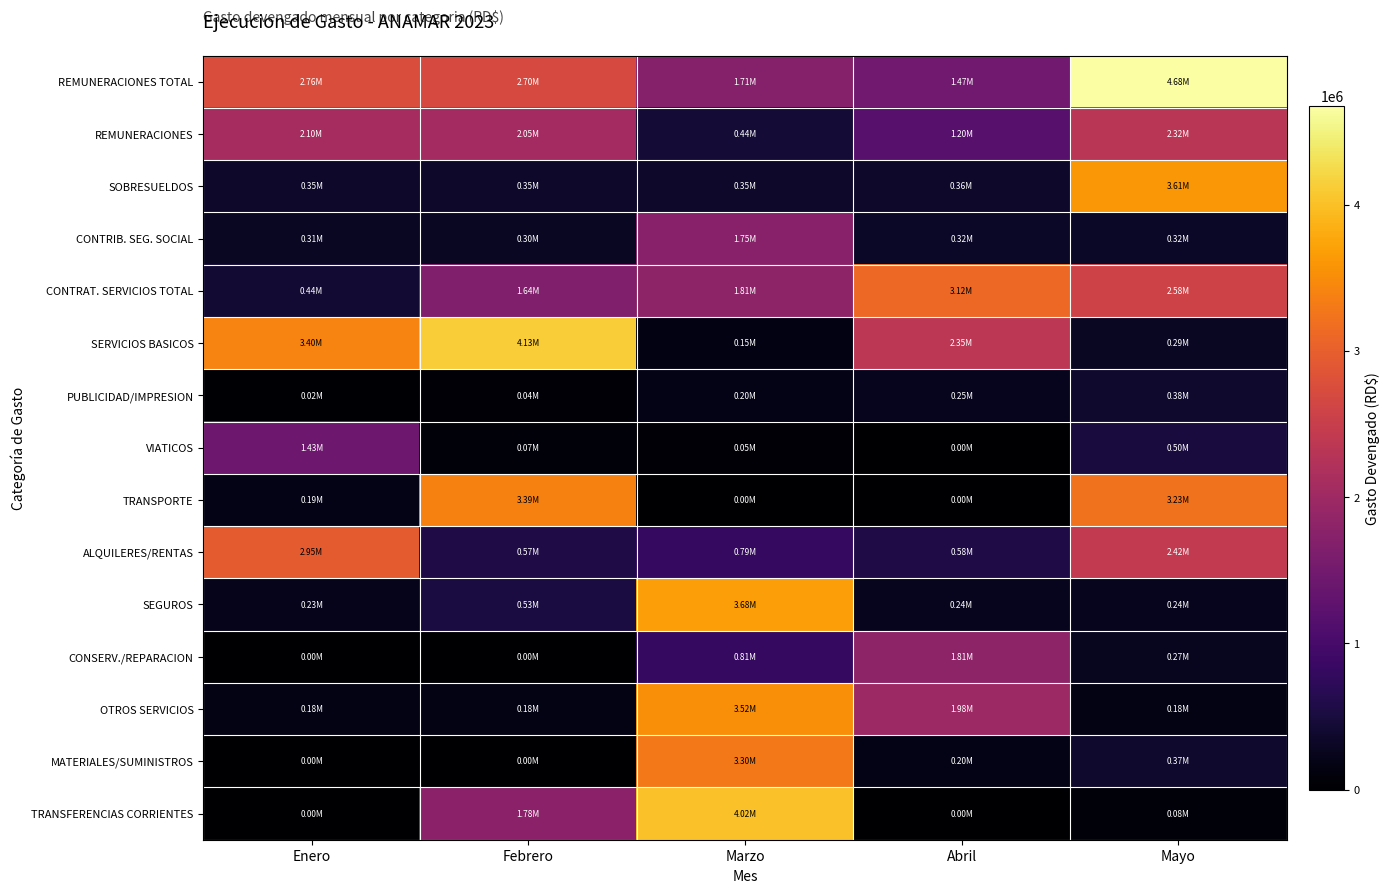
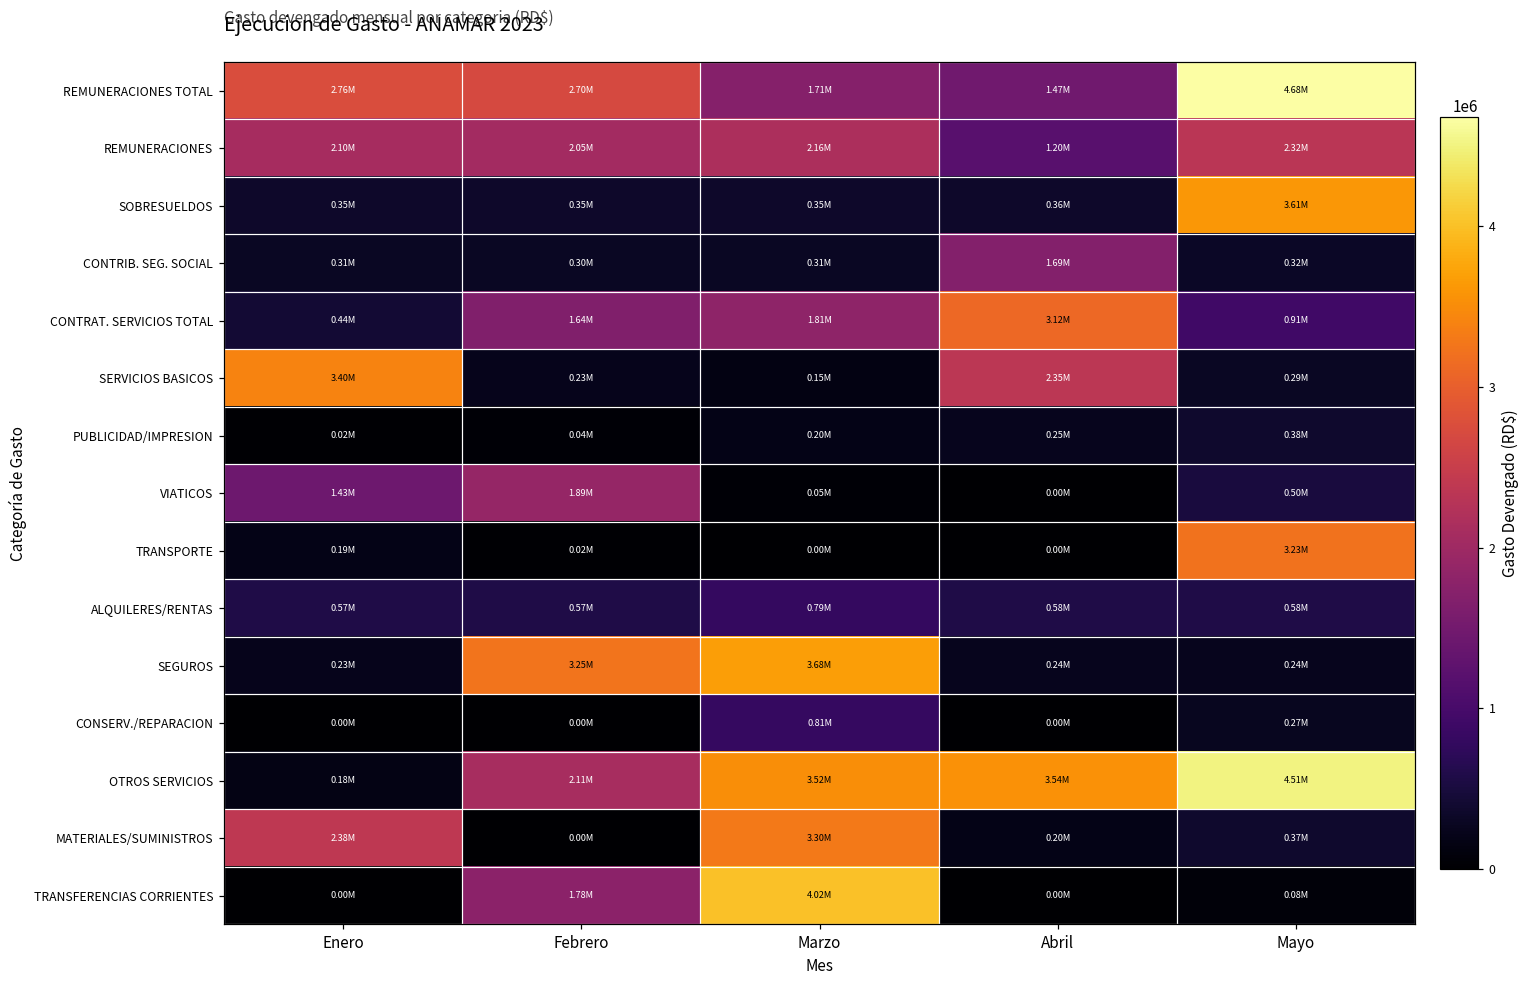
  {
    "REMUNERACIONES TOTAL": {
      "Enero": "2.76M",
      "Febrero": "2.70M",
      "Marzo": "1.71M",
      "Abril": "1.47M",
      "Mayo": "4.68M"
    },
    "REMUNERACIONES": {
      "Enero": "2.10M",
      "Febrero": "2.05M",
-     "Marzo": "0.44M",
+     "Marzo": "2.16M",
      "Abril": "1.20M",
      "Mayo": "2.32M"
    },
    "SOBRESUELDOS": {
      "Enero": "0.35M",
      "Febrero": "0.35M",
      "Marzo": "0.35M",
      "Abril": "0.36M",
      "Mayo": "3.61M"
    },
    "CONTRIB. SEG. SOCIAL": {
      "Enero": "0.31M",
      "Febrero": "0.30M",
-     "Marzo": "1.75M",
-     "Abril": "0.32M",
+     "Marzo": "0.31M",
+     "Abril": "1.69M",
      "Mayo": "0.32M"
    },
    "CONTRAT. SERVICIOS TOTAL": {
      "Enero": "0.44M",
      "Febrero": "1.64M",
      "Marzo": "1.81M",
      "Abril": "3.12M",
-     "Mayo": "2.58M"
+     "Mayo": "0.91M"
    },
    "SERVICIOS BASICOS": {
      "Enero": "3.40M",
-     "Febrero": "4.13M",
+     "Febrero": "0.23M",
      "Marzo": "0.15M",
      "Abril": "2.35M",
      "Mayo": "0.29M"
    },
    "PUBLICIDAD/IMPRESION": {
      "Enero": "0.02M",
      "Febrero": "0.04M",
      "Marzo": "0.20M",
      "Abril": "0.25M",
      "Mayo": "0.38M"
    },
    "VIATICOS": {
      "Enero": "1.43M",
-     "Febrero": "0.07M",
+     "Febrero": "1.89M",
      "Marzo": "0.05M",
      "Abril": "0.00M",
      "Mayo": "0.50M"
    },
    "TRANSPORTE": {
      "Enero": "0.19M",
-     "Febrero": "3.39M",
+     "Febrero": "0.02M",
      "Marzo": "0.00M",
      "Abril": "0.00M",
      "Mayo": "3.23M"
    },
    "ALQUILERES/RENTAS": {
-     "Enero": "2.95M",
+     "Enero": "0.57M",
      "Febrero": "0.57M",
      "Marzo": "0.79M",
      "Abril": "0.58M",
-     "Mayo": "2.42M"
+     "Mayo": "0.58M"
    },
    "SEGUROS": {
      "Enero": "0.23M",
-     "Febrero": "0.53M",
+     "Febrero": "3.25M",
      "Marzo": "3.68M",
      "Abril": "0.24M",
      "Mayo": "0.24M"
    },
    "CONSERV./REPARACION": {
      "Enero": "0.00M",
      "Febrero": "0.00M",
      "Marzo": "0.81M",
-     "Abril": "1.81M",
+     "Abril": "0.00M",
      "Mayo": "0.27M"
    },
    "OTROS SERVICIOS": {
      "Enero": "0.18M",
-     "Febrero": "0.18M",
+     "Febrero": "2.11M",
      "Marzo": "3.52M",
-     "Abril": "1.98M",
-     "Mayo": "0.18M"
+     "Abril": "3.54M",
+     "Mayo": "4.51M"
    },
    "MATERIALES/SUMINISTROS": {
-     "Enero": "0.00M",
+     "Enero": "2.38M",
      "Febrero": "0.00M",
      "Marzo": "3.30M",
      "Abril": "0.20M",
      "Mayo": "0.37M"
    },
    "TRANSFERENCIAS CORRIENTES": {
      "Enero": "0.00M",
      "Febrero": "1.78M",
      "Marzo": "4.02M",
      "Abril": "0.00M",
      "Mayo": "0.08M"
    }
  }
